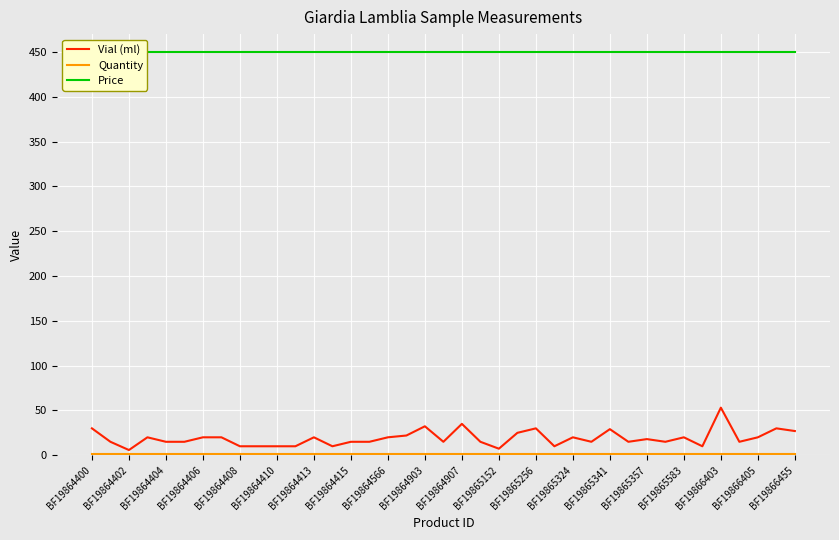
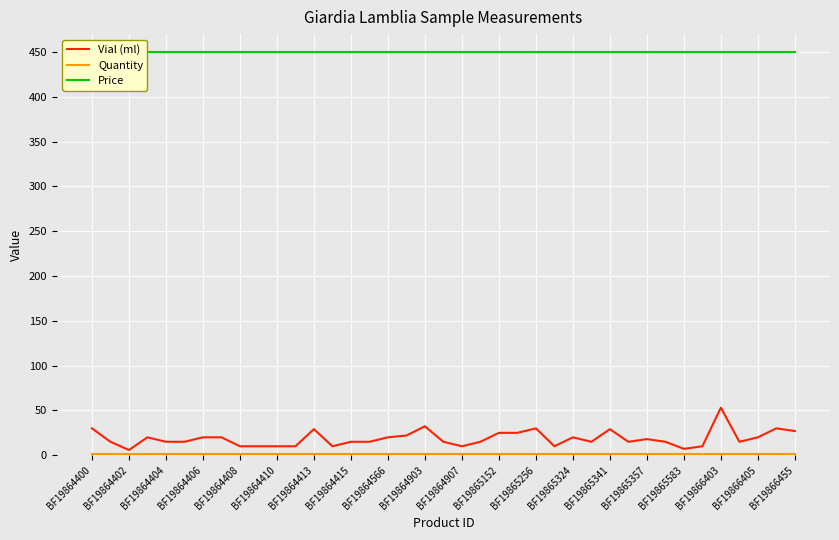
  {
    "Vial (ml)": {
      "BF19864400": 30,
      "BF19864402": 10,
      "BF19864404": 20,
      "BF19864406": 20,
      "BF19864408": 10,
      "BF19864410": 10,
-     "BF19864413": 20,
+     "BF19864413": 30,
      "BF19864415": 20,
      "BF19864566": 20,
      "BF19864903": 30,
-     "BF19864907": 40,
-     "BF19865152": 10,
+     "BF19864907": 10,
+     "BF19865152": 30,
      "BF19865256": 30,
      "BF19865324": 20,
      "BF19865341": 30,
      "BF19865357": 20,
-     "BF19865583": 20,
+     "BF19865583": 10,
      "BF19866403": 50,
      "BF19866405": 20,
      "BF19866455": 30
    },
    "Quantity": {
      "BF19864400": 0,
      "BF19864402": 0,
      "BF19864404": 0,
      "BF19864406": 0,
      "BF19864408": 0,
      "BF19864410": 0,
      "BF19864413": 0,
      "BF19864415": 0,
      "BF19864566": 0,
      "BF19864903": 0,
      "BF19864907": 0,
      "BF19865152": 0,
      "BF19865256": 0,
      "BF19865324": 0,
      "BF19865341": 0,
      "BF19865357": 0,
      "BF19865583": 0,
      "BF19866403": 0,
      "BF19866405": 0,
      "BF19866455": 0
    },
    "Price": {
      "BF19864404": 450,
      "BF19864406": 450,
      "BF19864408": 450,
      "BF19864410": 450,
      "BF19864413": 450,
      "BF19864415": 450,
      "BF19864566": 450,
      "BF19864903": 450,
      "BF19864907": 450,
      "BF19865152": 450,
      "BF19865256": 450,
      "BF19865324": 450,
      "BF19865341": 450,
      "BF19865357": 450,
      "BF19865583": 450,
      "BF19866403": 450,
      "BF19866405": 450,
      "BF19866455": 450
    }
  }
